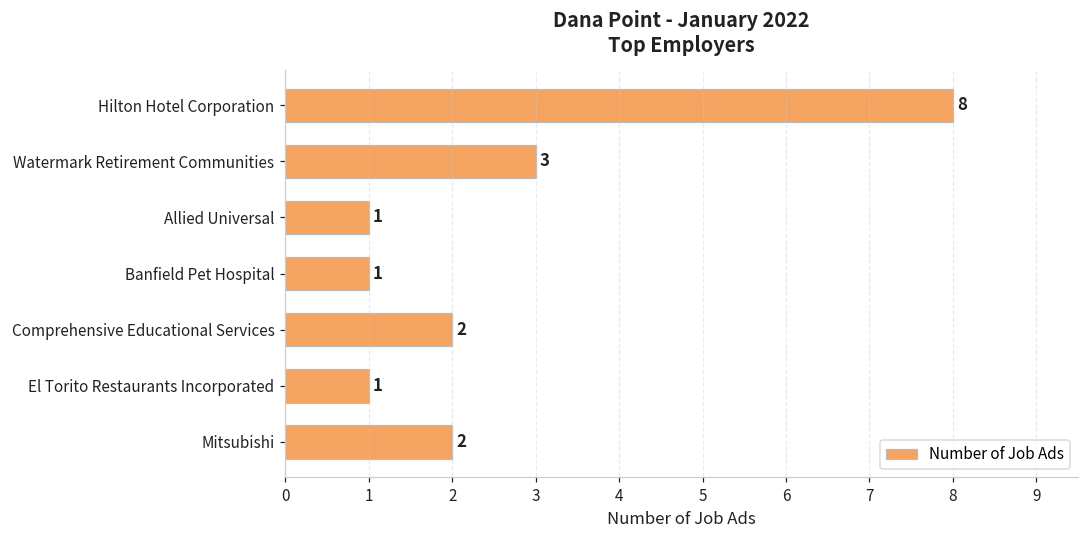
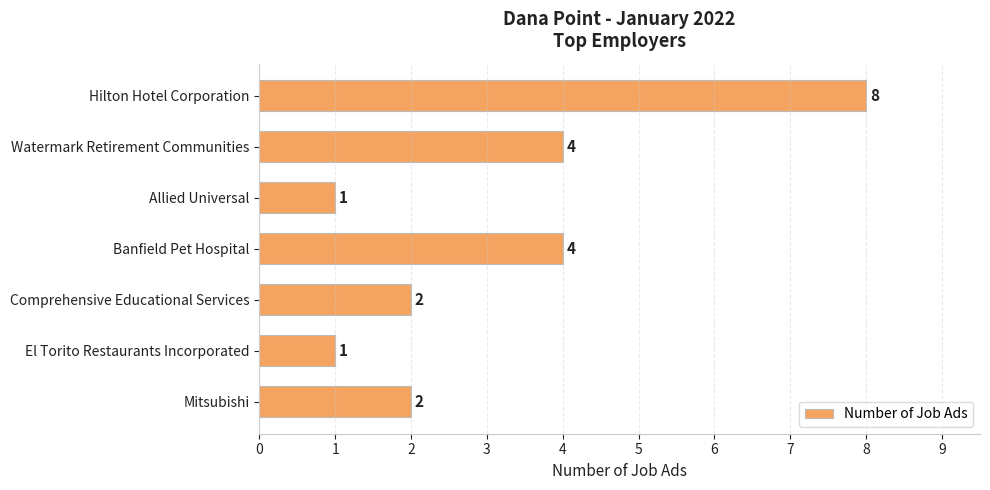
  {
    "Hilton Hotel Corporation": 8,
-   "Watermark Retirement Communities": 3,
+   "Watermark Retirement Communities": 4,
    "Allied Universal": 1,
-   "Banfield Pet Hospital": 1,
+   "Banfield Pet Hospital": 4,
    "Comprehensive Educational Services": 2,
    "El Torito Restaurants Incorporated": 1,
    "Mitsubishi": 2
  }
